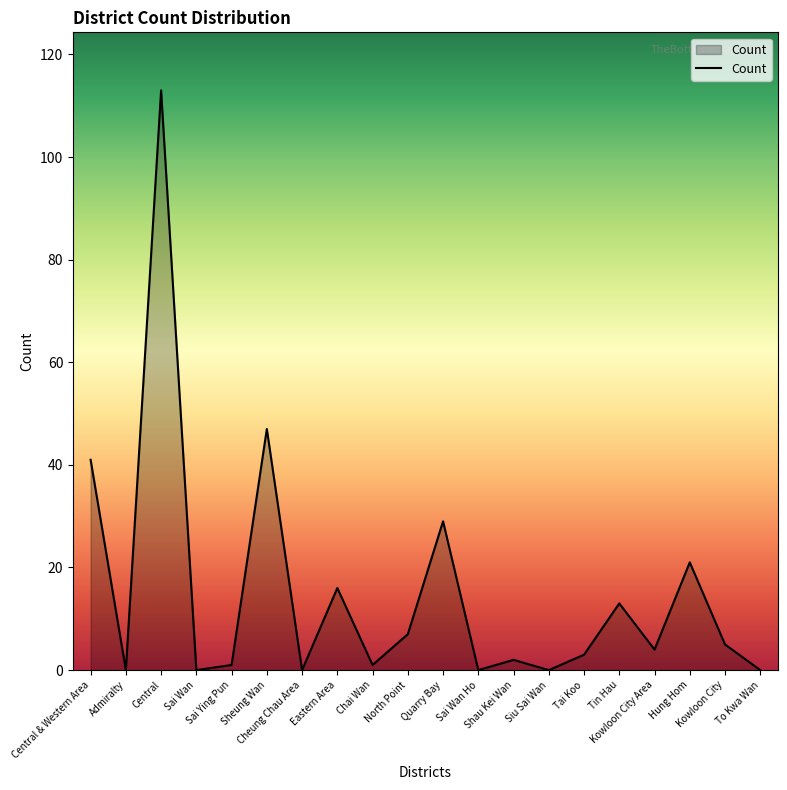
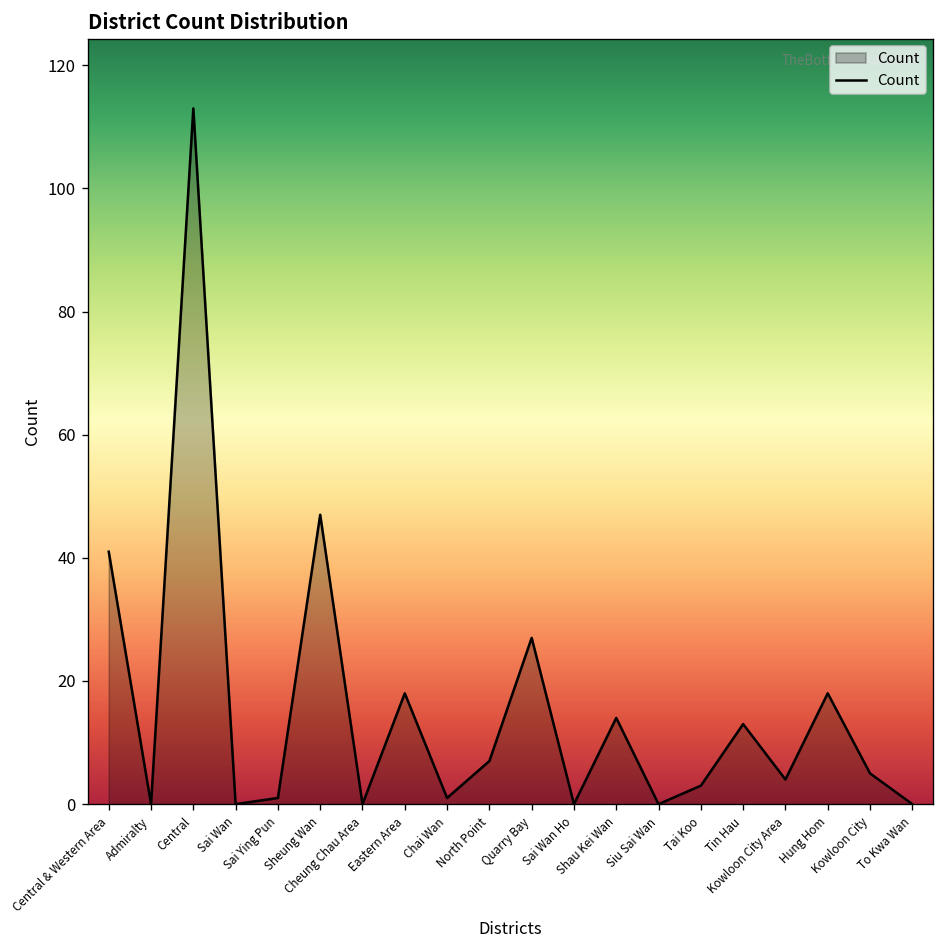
  {
    "Central & Western Area": 41,
    "Admiralty": 0,
    "Central": 113,
    "Sai Wan": 0,
    "Sai Ying Pun": 1,
    "Sheung Wan": 47,
    "Cheung Chau Area": 0,
-   "Eastern Area": 16,
+   "Eastern Area": 18,
    "Chai Wan": 1,
    "North Point": 7,
-   "Quarry Bay": 29,
+   "Quarry Bay": 27,
    "Sai Wan Ho": 0,
-   "Shau Kei Wan": 2,
+   "Shau Kei Wan": 14,
    "Siu Sai Wan": 0,
    "Tai Koo": 3,
    "Tin Hau": 13,
    "Kowloon City Area": 4,
-   "Hung Hom": 21,
+   "Hung Hom": 18,
    "Kowloon City": 5,
    "To Kwa Wan": 0
  }
